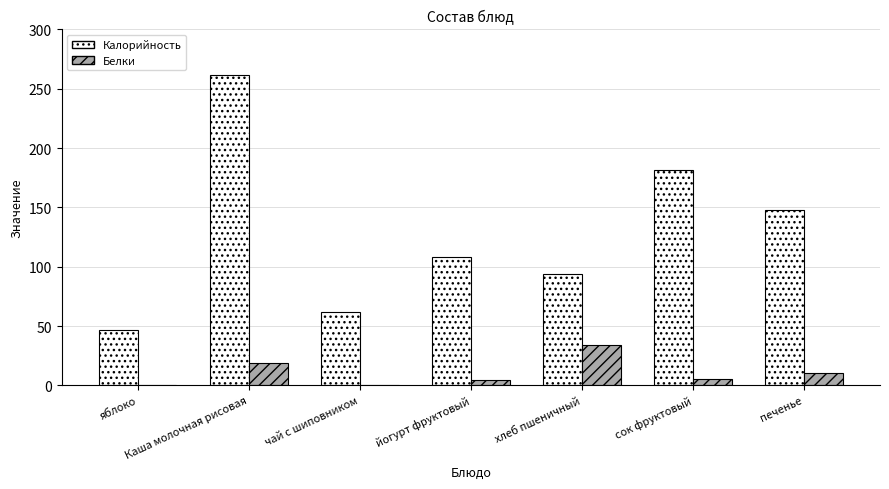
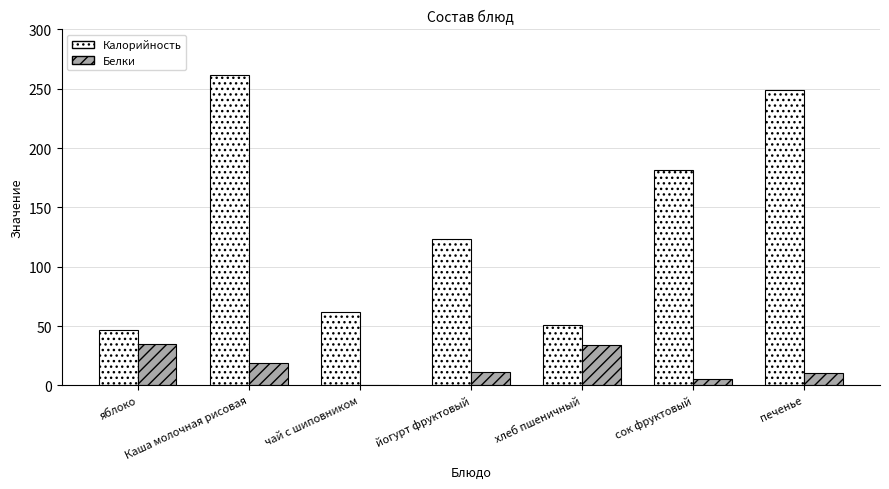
  {
    "Калорийность": {
      "яблоко": 47,
      "Каша молочная рисовая": 262,
      "чай с шиповником": 62,
-     "йогурт фруктовый": 108,
-     "хлеб пшеничный": 94,
+     "йогурт фруктовый": 123,
+     "хлеб пшеничный": 51,
      "сок фруктовый": 182,
-     "печенье": 148
+     "печенье": 249
    },
    "Белки": {
-     "яблоко": 0,
+     "яблоко": 35,
      "Каша молочная рисовая": 19,
-     "йогурт фруктовый": 5,
+     "йогурт фруктовый": 12,
      "хлеб пшеничный": 34,
      "сок фруктовый": 6,
      "печенье": 10
    }
  }
